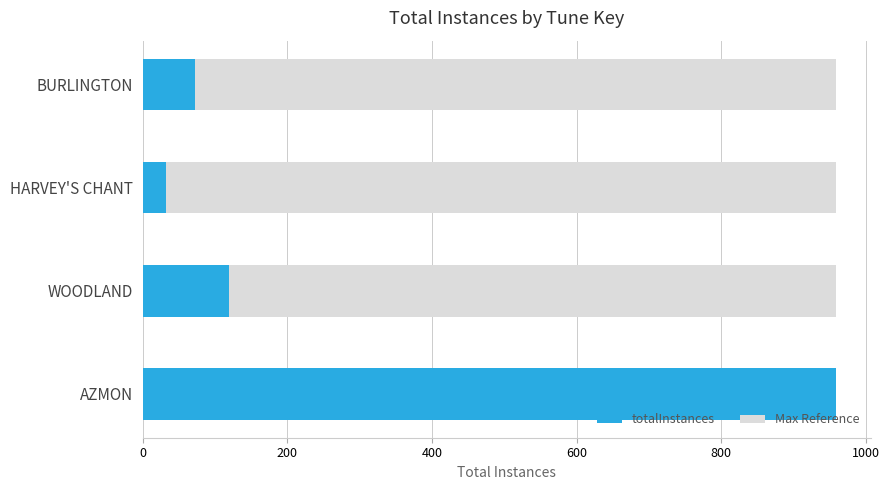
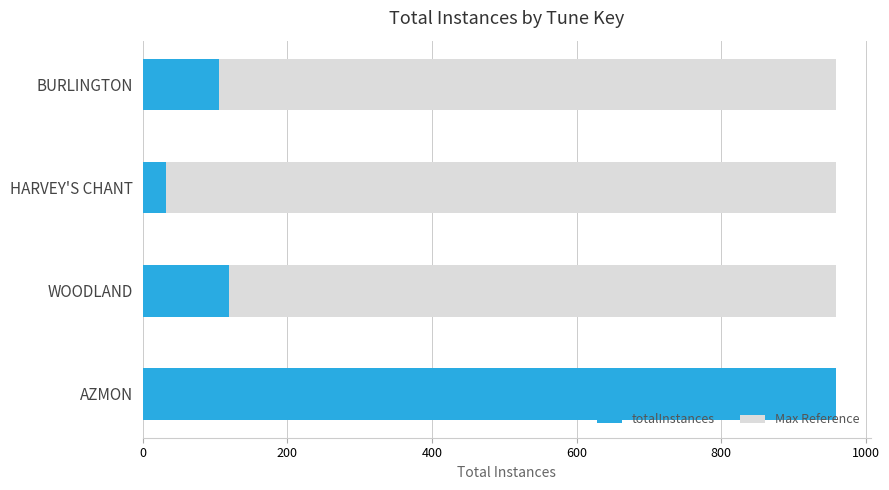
  {
    "totalInstances": {
-     "BURLINGTON": 70,
+     "BURLINGTON": 110,
      "AZMON": 960
    }
  }
